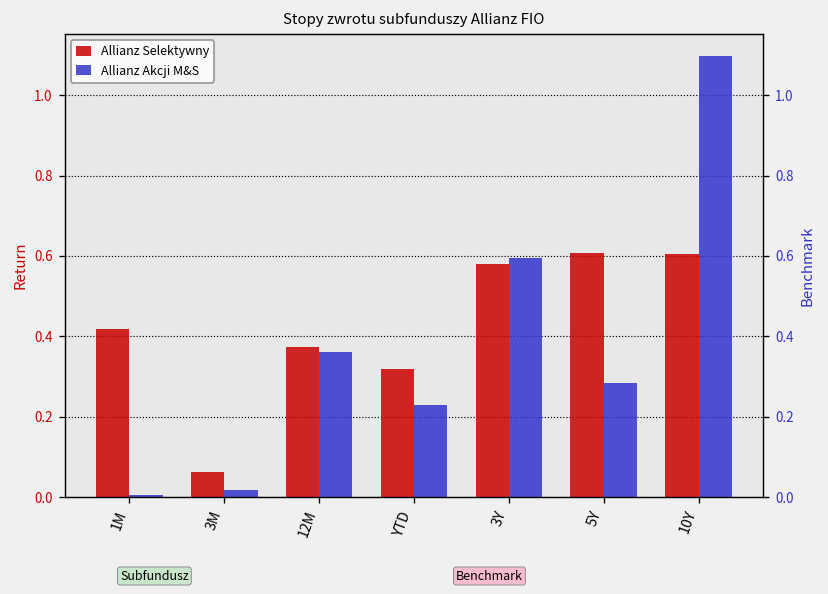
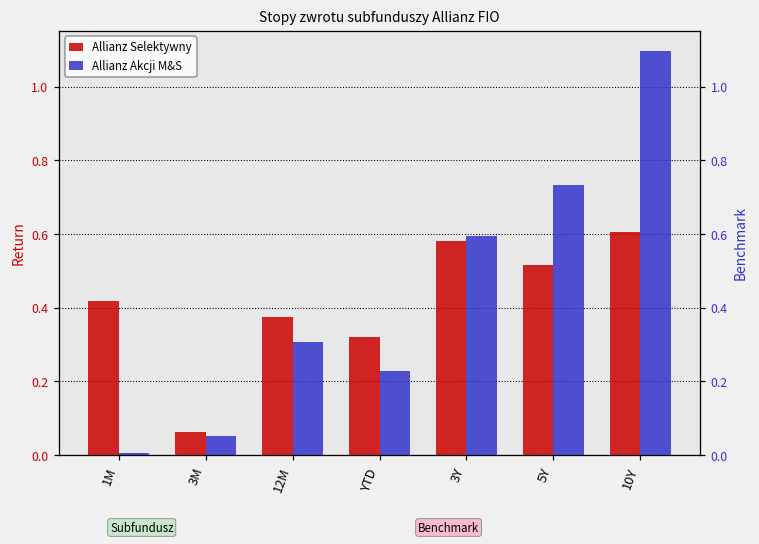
  {
    "Allianz Selektywny": {
      "1M": 0.42,
      "3M": 0.06,
      "12M": 0.37,
      "YTD": 0.32,
      "3Y": 0.58,
-     "5Y": 0.61,
+     "5Y": 0.52,
      "10Y": 0.60
    },
    "Allianz Akcji M&S": {
-     "3M": 0.02,
-     "12M": 0.36,
+     "3M": 0.05,
+     "12M": 0.31,
      "YTD": 0.23,
      "3Y": 0.59,
-     "5Y": 0.28,
+     "5Y": 0.73,
      "10Y": 1.10
    }
  }
